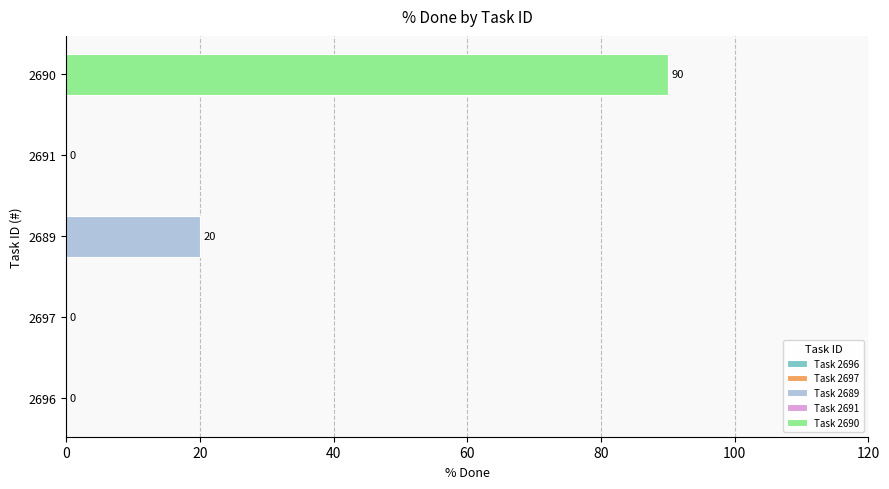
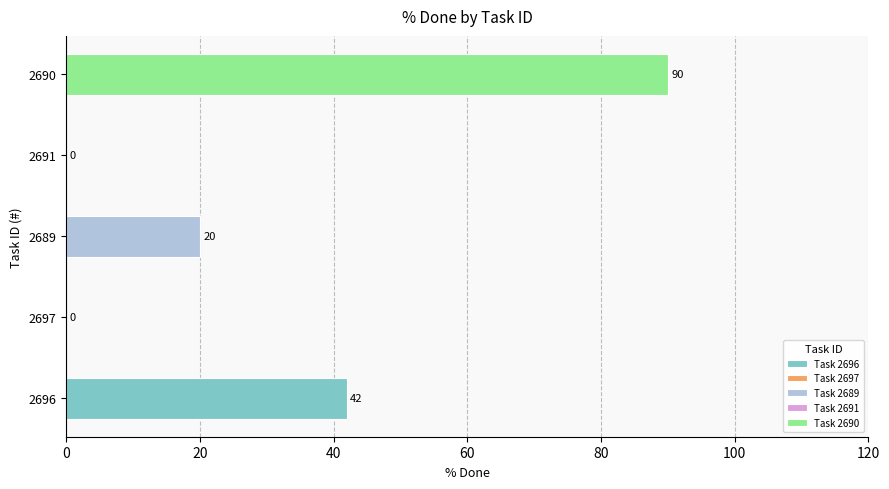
  {
    "2690": 90,
    "2691": 0,
    "2689": 20,
    "2697": 0,
-   "2696": 0
+   "2696": 42
  }
